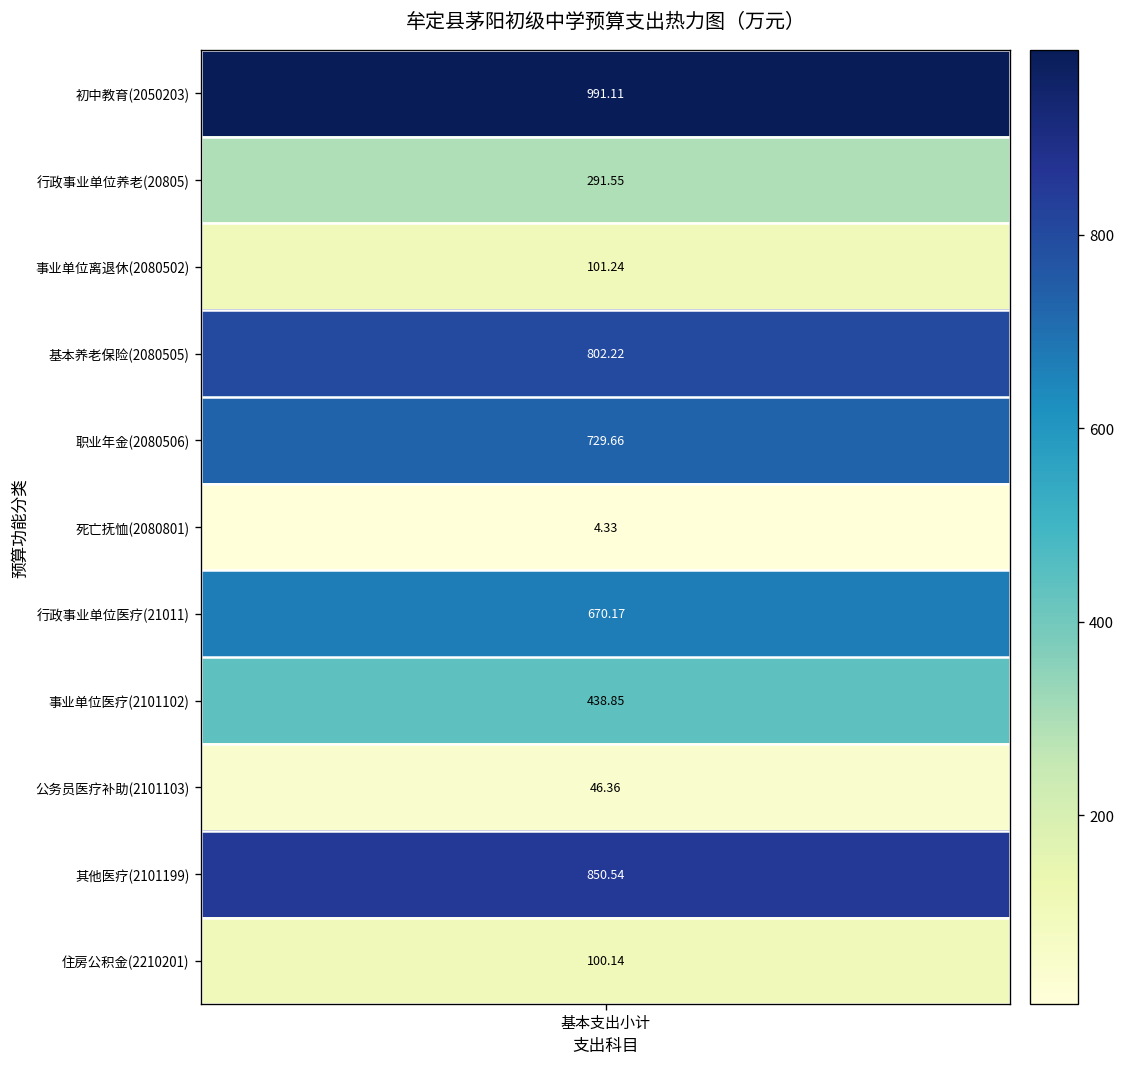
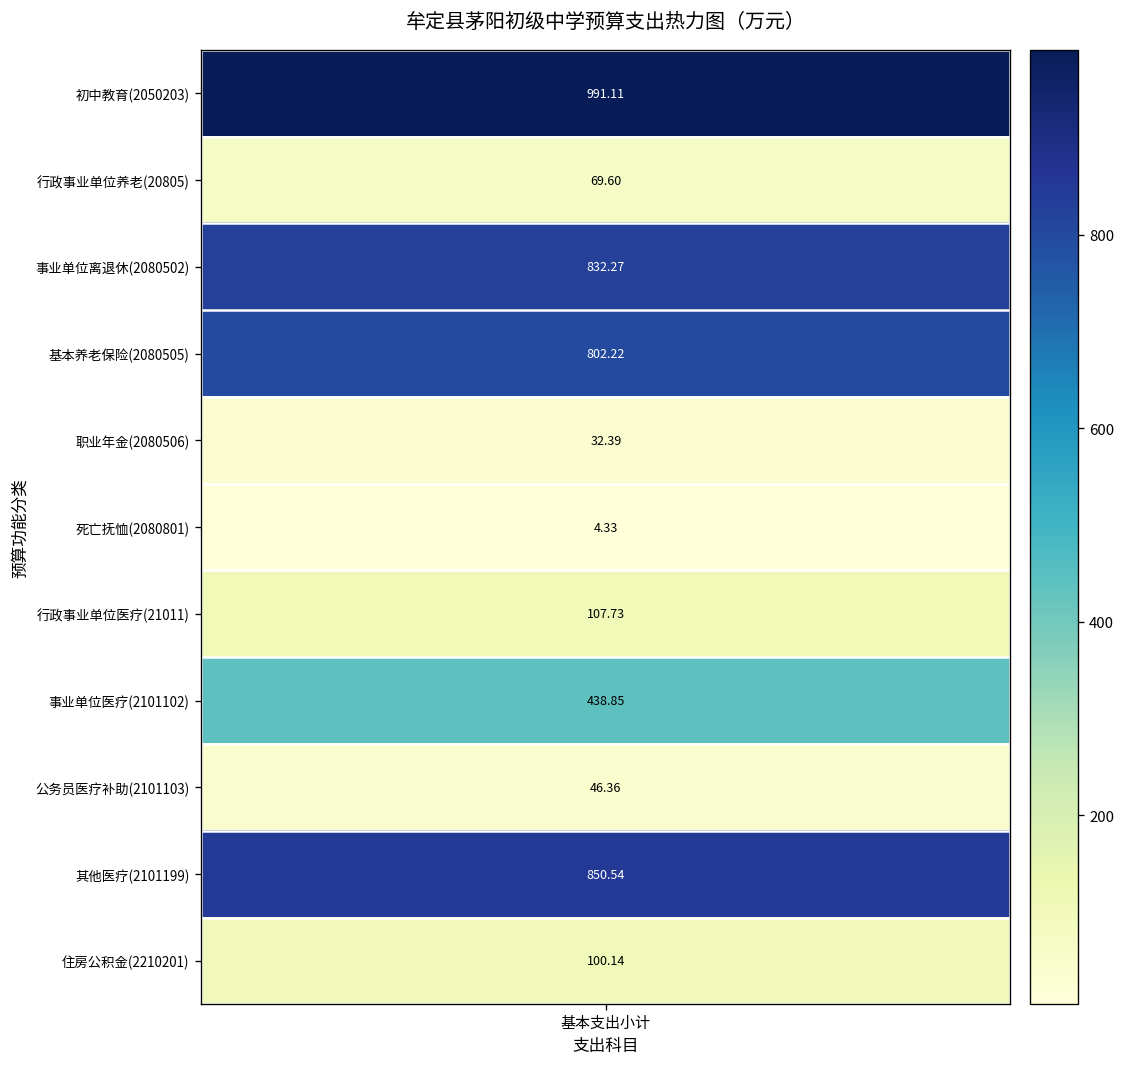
  {
    "初中教育(2050203)": {
      "基本支出小计": 991.11
    },
    "行政事业单位养老(20805)": {
-     "基本支出小计": 291.55
+     "基本支出小计": 69.60
    },
    "事业单位离退休(2080502)": {
-     "基本支出小计": 101.24
+     "基本支出小计": 832.27
    },
    "基本养老保险(2080505)": {
      "基本支出小计": 802.22
    },
    "职业年金(2080506)": {
-     "基本支出小计": 729.66
+     "基本支出小计": 32.39
    },
    "死亡抚恤(2080801)": {
      "基本支出小计": 4.33
    },
    "行政事业单位医疗(21011)": {
-     "基本支出小计": 670.17
+     "基本支出小计": 107.73
    },
    "事业单位医疗(2101102)": {
      "基本支出小计": 438.85
    },
    "公务员医疗补助(2101103)": {
      "基本支出小计": 46.36
    },
    "其他医疗(2101199)": {
      "基本支出小计": 850.54
    },
    "住房公积金(2210201)": {
      "基本支出小计": 100.14
    }
  }
